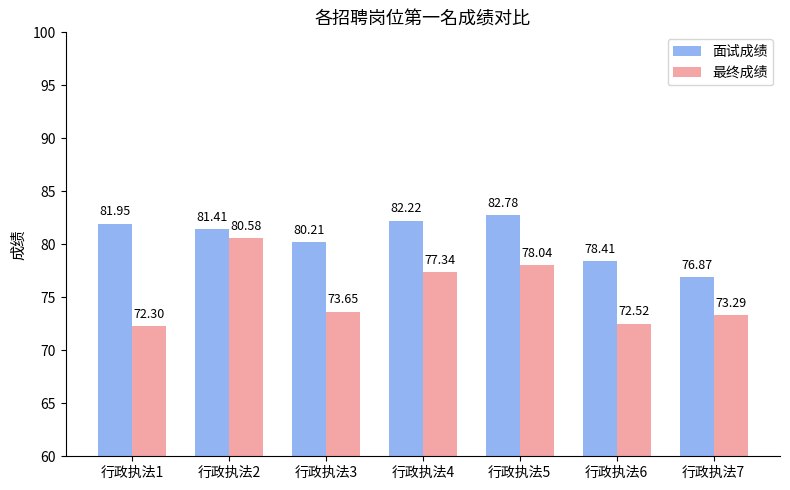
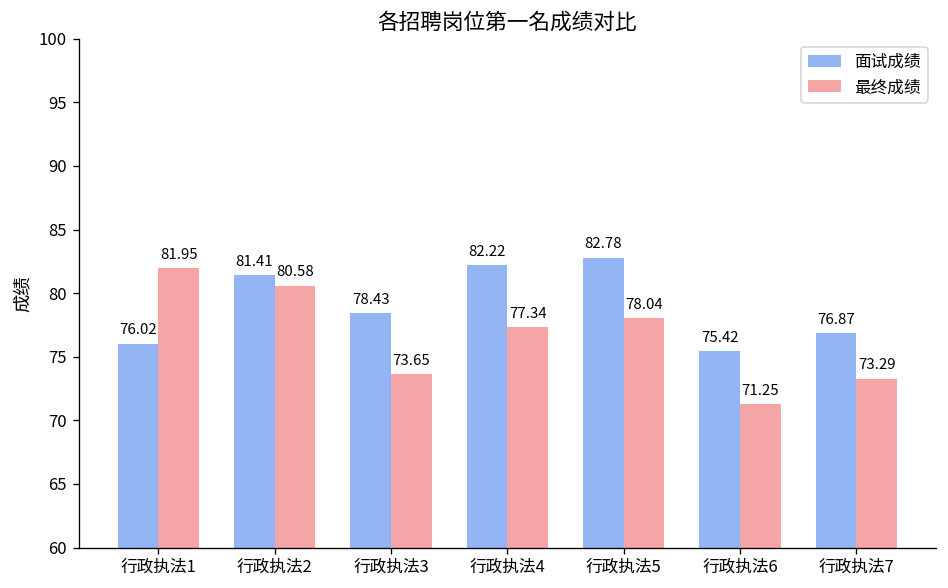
  {
    "面试成绩": {
-     "行政执法1": 81.95,
+     "行政执法1": 76.02,
      "行政执法2": 81.41,
-     "行政执法3": 80.21,
+     "行政执法3": 78.43,
      "行政执法4": 82.22,
      "行政执法5": 82.78,
-     "行政执法6": 78.41,
+     "行政执法6": 75.42,
      "行政执法7": 76.87
    },
    "最终成绩": {
-     "行政执法1": 72.30,
+     "行政执法1": 81.95,
      "行政执法2": 80.58,
      "行政执法3": 73.65,
      "行政执法4": 77.34,
      "行政执法5": 78.04,
-     "行政执法6": 72.52,
+     "行政执法6": 71.25,
      "行政执法7": 73.29
    }
  }
